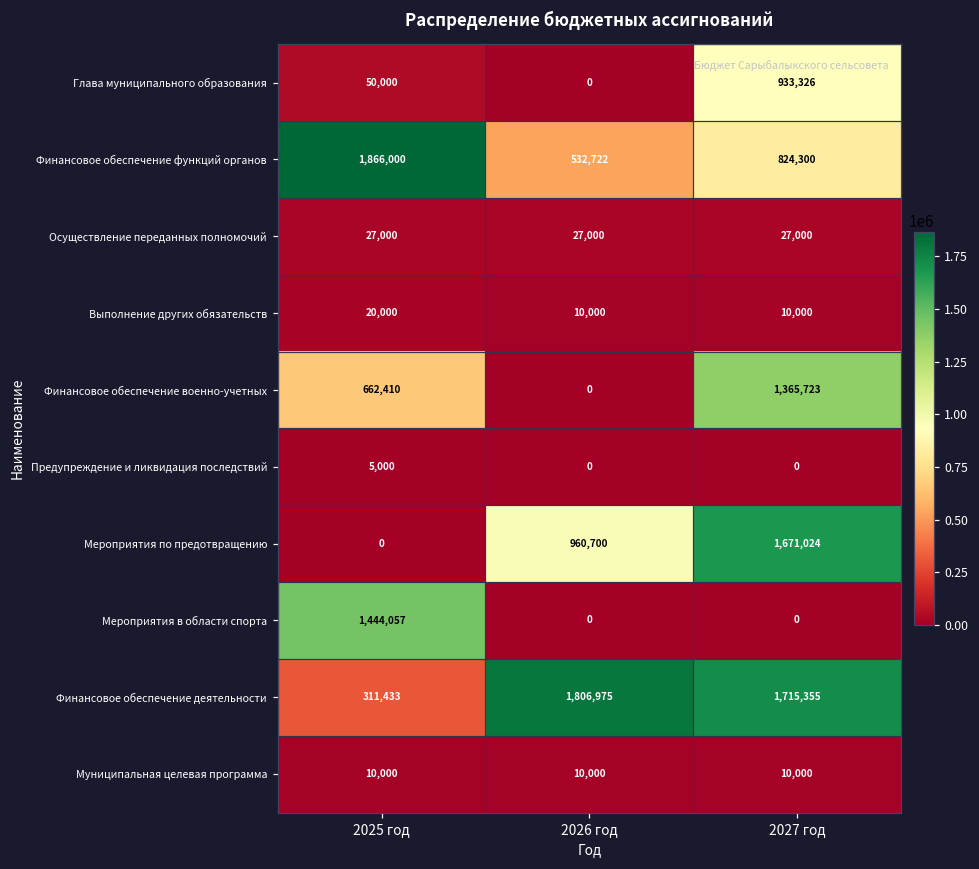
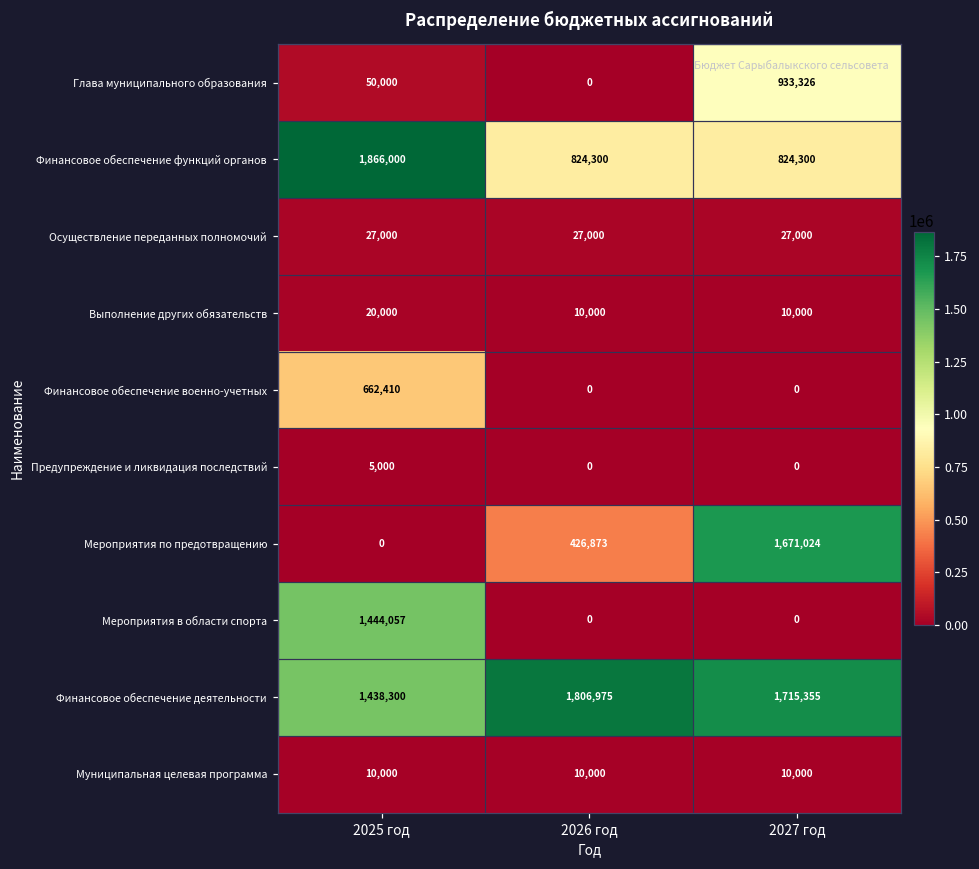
  {
    "Глава муниципального образования": {
      "2025 год": "50,000",
      "2026 год": "0"
    },
    "Финансовое обеспечение функций органов": {
      "2025 год": "1,866,000",
-     "2026 год": "532,722",
+     "2026 год": "824,300",
      "2027 год": "824,300"
    },
    "Осуществление переданных полномочий": {
      "2025 год": "27,000",
      "2026 год": "27,000",
      "2027 год": "27,000"
    },
    "Выполнение других обязательств": {
      "2025 год": "20,000",
      "2026 год": "10,000",
      "2027 год": "10,000"
    },
    "Финансовое обеспечение военно-учетных": {
      "2025 год": "662,410",
      "2026 год": "0",
-     "2027 год": "1,365,723"
+     "2027 год": "0"
    },
    "Предупреждение и ликвидация последствий": {
      "2025 год": "5,000",
      "2026 год": "0",
      "2027 год": "0"
    },
    "Мероприятия по предотвращению": {
      "2025 год": "0",
-     "2026 год": "960,700",
+     "2026 год": "426,873",
      "2027 год": "1,671,024"
    },
    "Мероприятия в области спорта": {
      "2025 год": "1,444,057",
      "2026 год": "0",
      "2027 год": "0"
    },
    "Финансовое обеспечение деятельности": {
-     "2025 год": "311,433",
+     "2025 год": "1,438,300",
      "2026 год": "1,806,975",
      "2027 год": "1,715,355"
    },
    "Муниципальная целевая программа": {
      "2025 год": "10,000",
      "2026 год": "10,000",
      "2027 год": "10,000"
    }
  }
